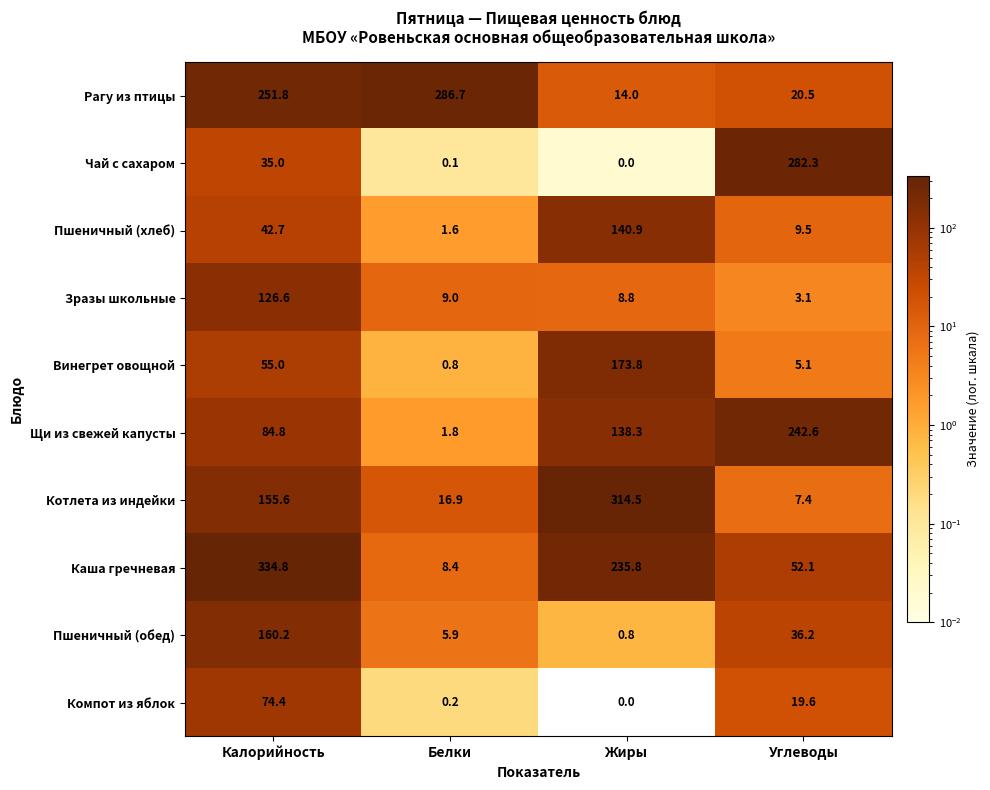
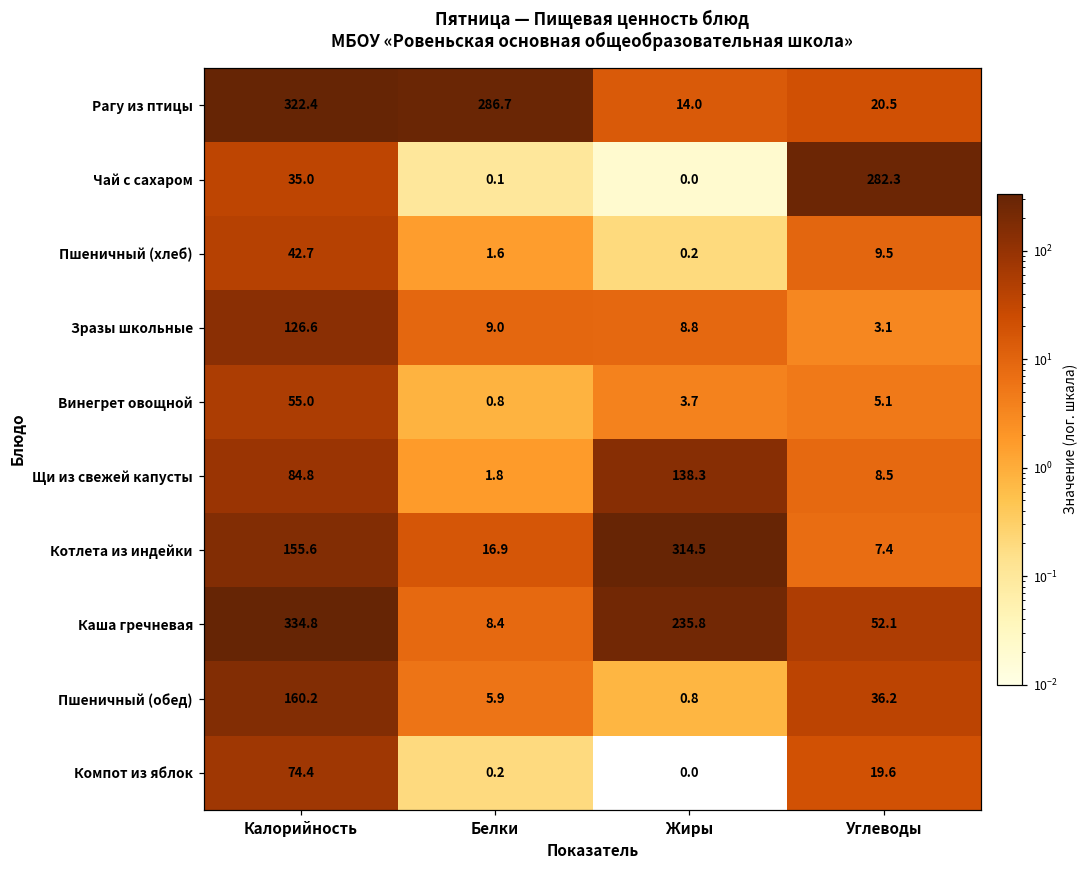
  {
    "Рагу из птицы": {
-     "Калорийность": 251.8,
+     "Калорийность": 322.4,
      "Белки": 286.7,
      "Жиры": 14.0,
      "Углеводы": 20.5
    },
    "Чай с сахаром": {
      "Калорийность": 35.0,
      "Белки": 0.1,
      "Жиры": 0.0,
      "Углеводы": 282.3
    },
    "Пшеничный (хлеб)": {
      "Калорийность": 42.7,
      "Белки": 1.6,
-     "Жиры": 140.9,
+     "Жиры": 0.2,
      "Углеводы": 9.5
    },
    "Зразы школьные": {
      "Калорийность": 126.6,
      "Белки": 9.0,
      "Жиры": 8.8,
      "Углеводы": 3.1
    },
    "Винегрет овощной": {
      "Калорийность": 55.0,
      "Белки": 0.8,
-     "Жиры": 173.8,
+     "Жиры": 3.7,
      "Углеводы": 5.1
    },
    "Щи из свежей капусты": {
      "Калорийность": 84.8,
      "Белки": 1.8,
      "Жиры": 138.3,
-     "Углеводы": 242.6
+     "Углеводы": 8.5
    },
    "Котлета из индейки": {
      "Калорийность": 155.6,
      "Белки": 16.9,
      "Жиры": 314.5,
      "Углеводы": 7.4
    },
    "Каша гречневая": {
      "Калорийность": 334.8,
      "Белки": 8.4,
      "Жиры": 235.8,
      "Углеводы": 52.1
    },
    "Пшеничный (обед)": {
      "Калорийность": 160.2,
      "Белки": 5.9,
      "Жиры": 0.8,
      "Углеводы": 36.2
    },
    "Компот из яблок": {
      "Калорийность": 74.4,
      "Белки": 0.2,
      "Жиры": 0.0,
      "Углеводы": 19.6
    }
  }
